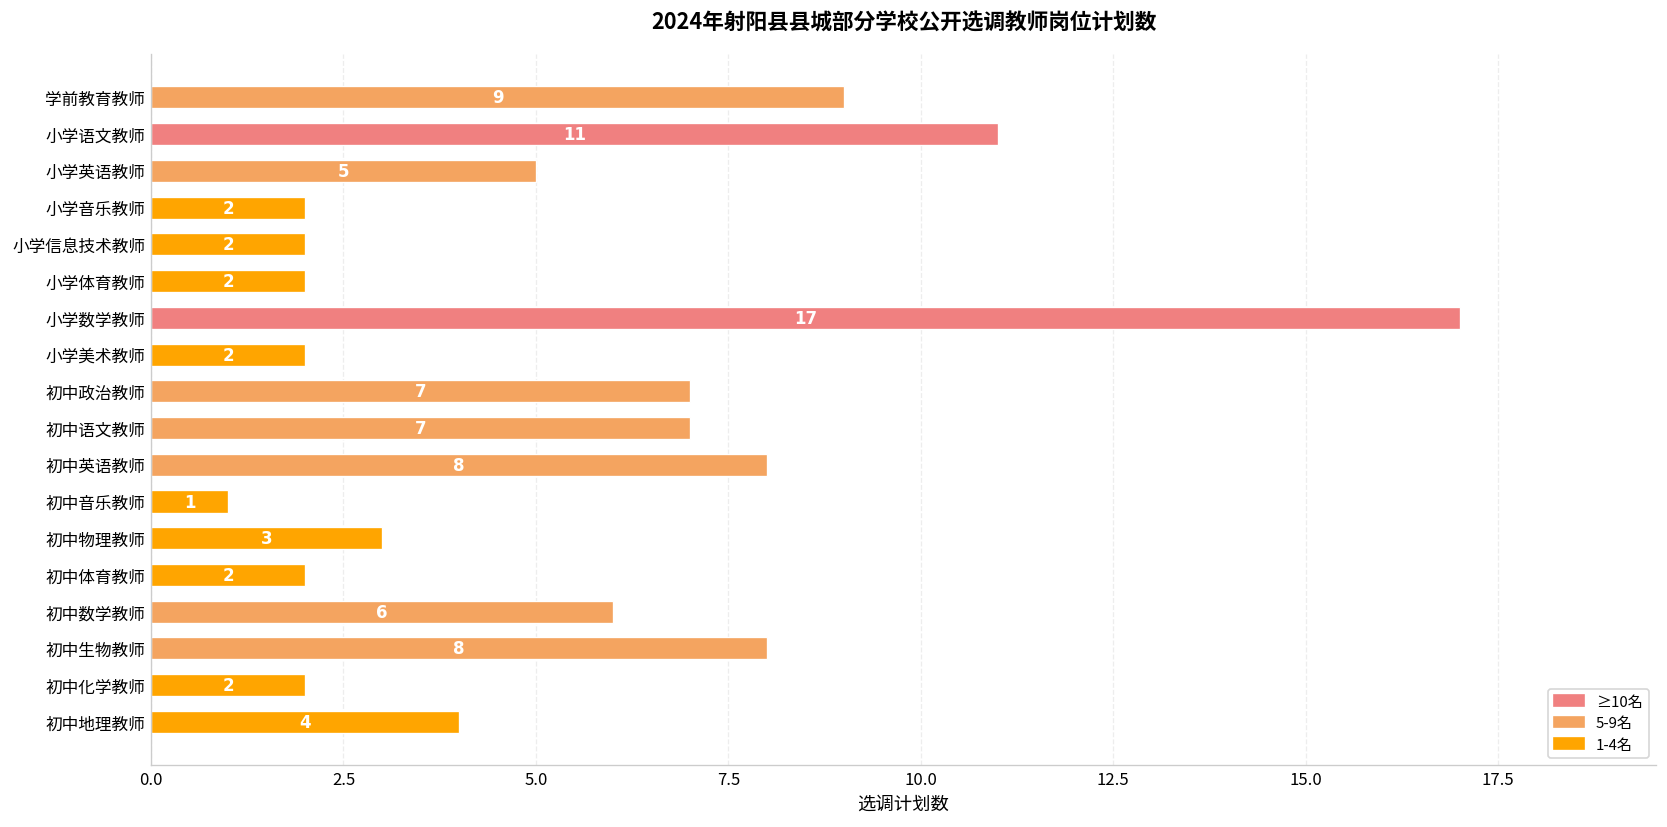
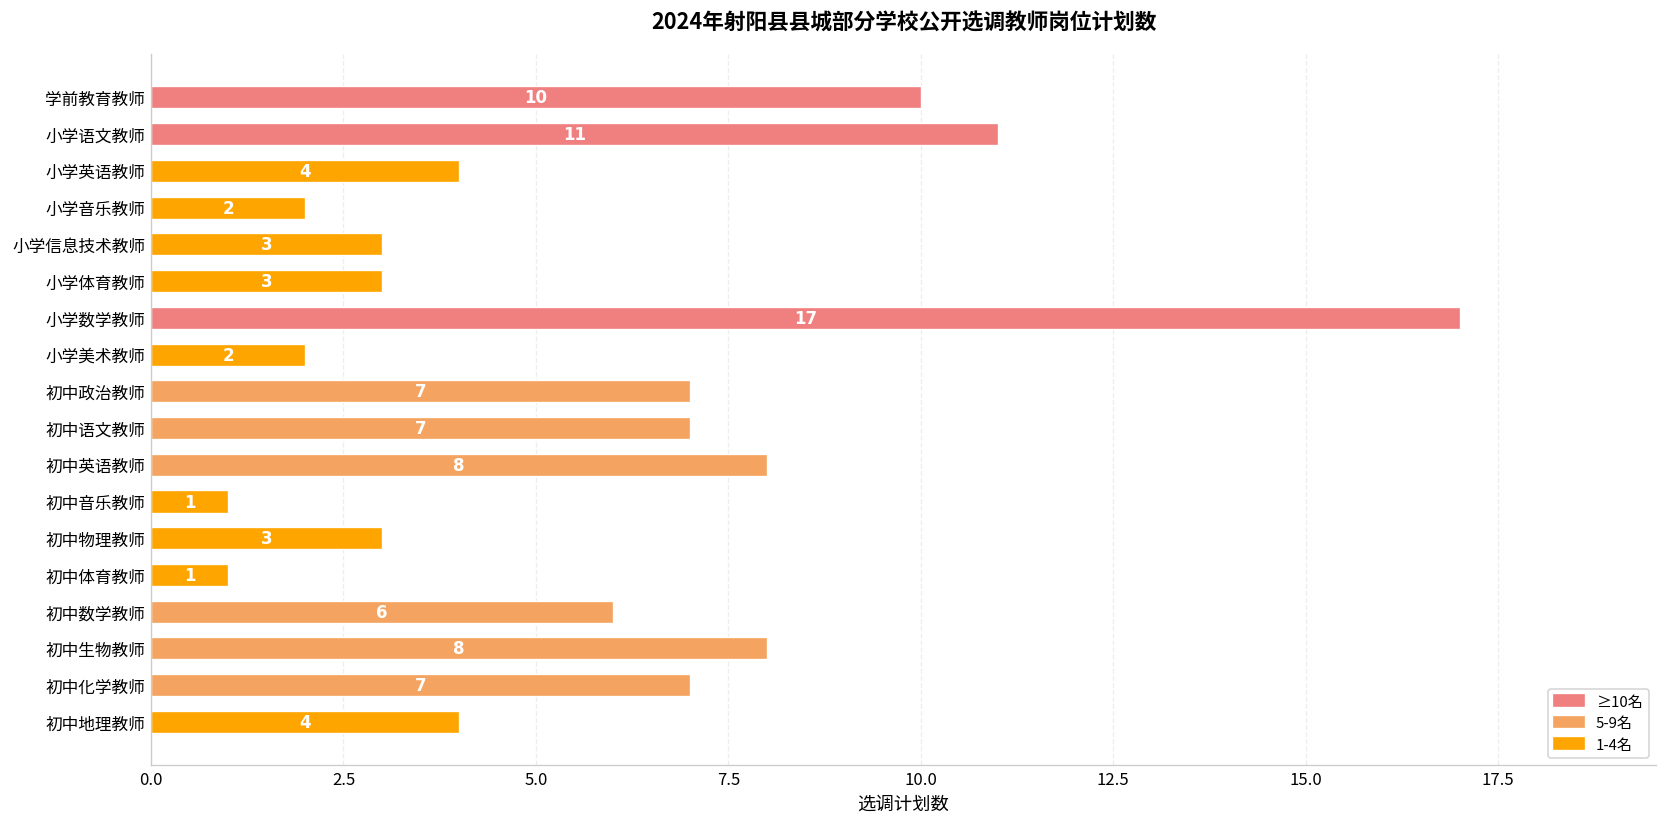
  {
-   "学前教育教师": 9,
+   "学前教育教师": 10,
    "小学语文教师": 11,
-   "小学英语教师": 5,
+   "小学英语教师": 4,
    "小学音乐教师": 2,
-   "小学信息技术教师": 2,
-   "小学体育教师": 2,
+   "小学信息技术教师": 3,
+   "小学体育教师": 3,
    "小学数学教师": 17,
    "小学美术教师": 2,
    "初中政治教师": 7,
    "初中语文教师": 7,
    "初中英语教师": 8,
    "初中音乐教师": 1,
    "初中物理教师": 3,
-   "初中体育教师": 2,
+   "初中体育教师": 1,
    "初中数学教师": 6,
    "初中生物教师": 8,
-   "初中化学教师": 2,
+   "初中化学教师": 7,
    "初中地理教师": 4
  }
